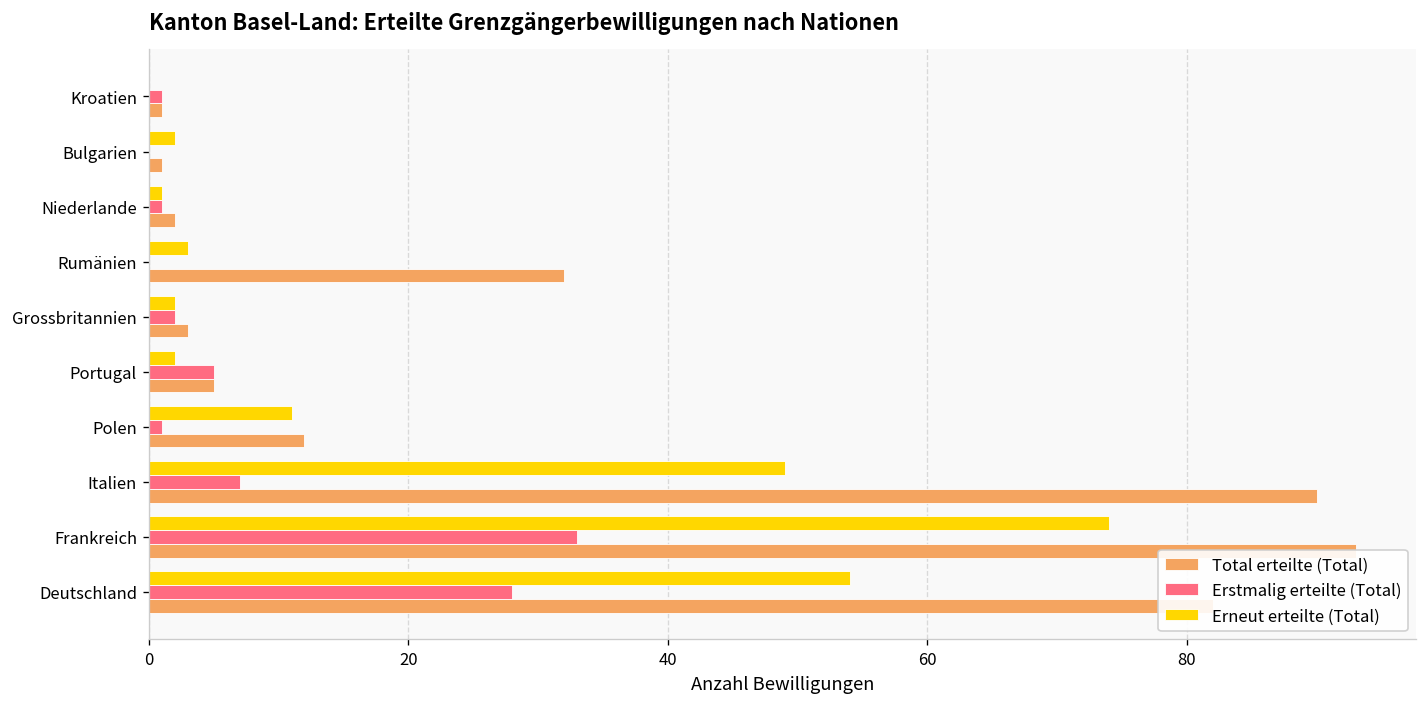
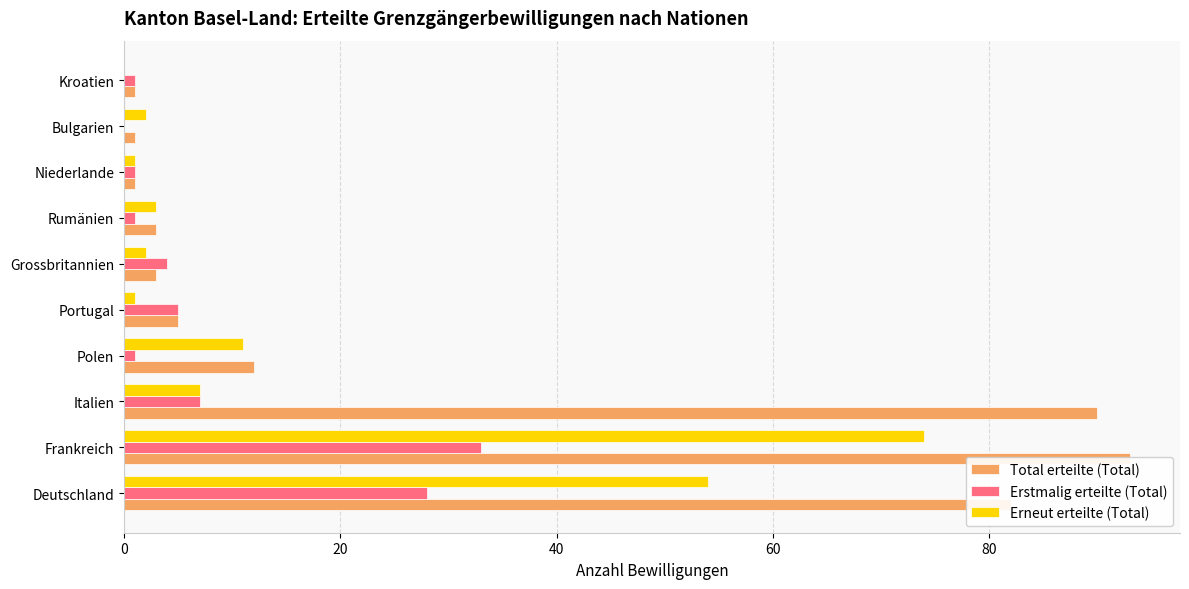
  {
    "Total erteilte (Total)": {
      "Kroatien": 1,
      "Bulgarien": 1,
-     "Niederlande": 2,
-     "Rumänien": 32,
+     "Niederlande": 1,
+     "Rumänien": 3,
      "Grossbritannien": 3,
      "Portugal": 5,
      "Polen": 12,
      "Italien": 90
    },
    "Erstmalig erteilte (Total)": {
      "Kroatien": 1,
      "Bulgarien": 0,
      "Niederlande": 1,
-     "Rumänien": 0,
-     "Grossbritannien": 2,
+     "Rumänien": 1,
+     "Grossbritannien": 4,
      "Portugal": 5,
      "Polen": 1,
      "Italien": 7,
      "Frankreich": 33,
      "Deutschland": 28
    },
    "Erneut erteilte (Total)": {
      "Kroatien": 0,
      "Bulgarien": 2,
      "Niederlande": 1,
      "Rumänien": 3,
      "Grossbritannien": 2,
-     "Portugal": 2,
+     "Portugal": 1,
      "Polen": 11,
-     "Italien": 49,
+     "Italien": 7,
      "Frankreich": 74,
      "Deutschland": 54
    }
  }
